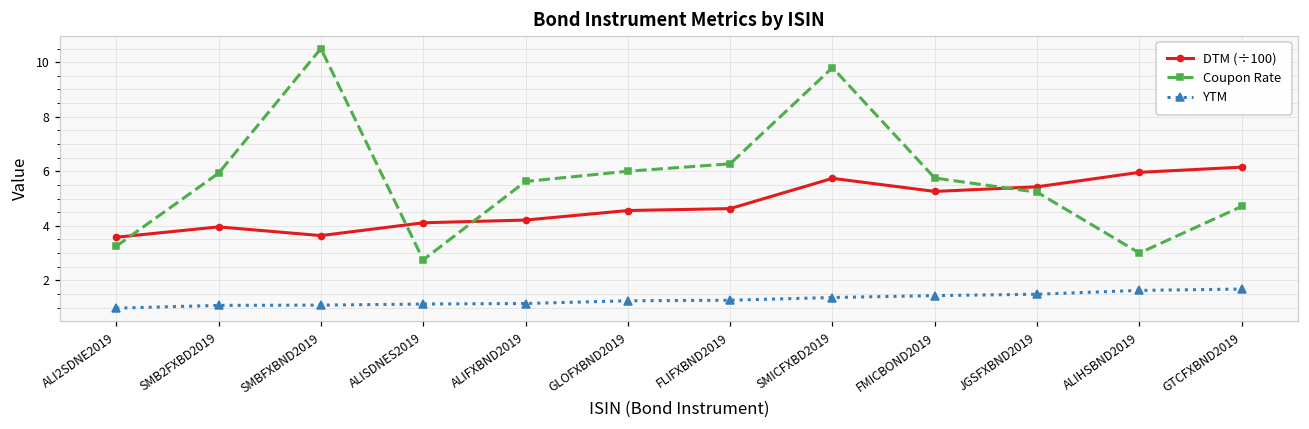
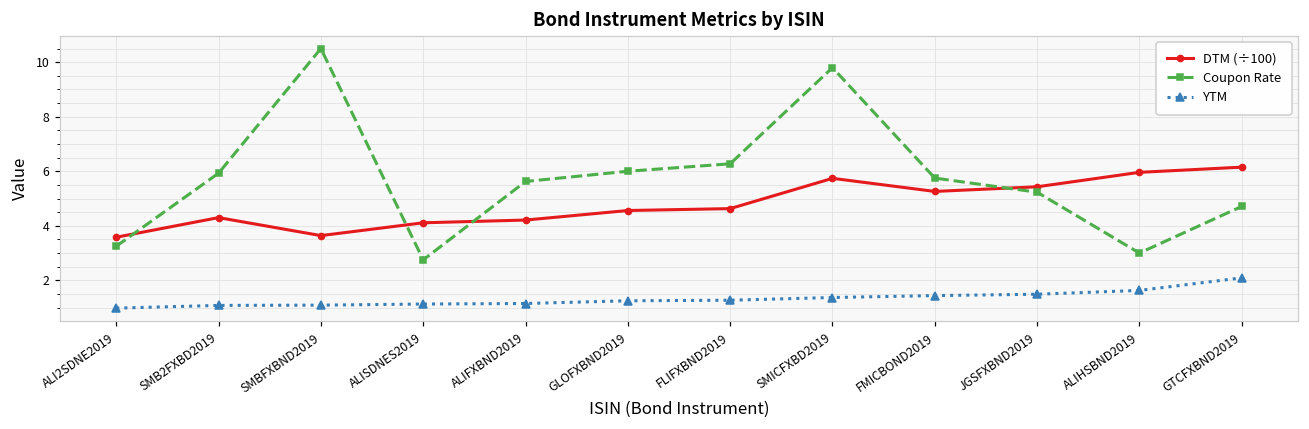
  {
    "DTM (÷100)": {
      "ALI2SDNE2019": 3.6,
-     "SMB2FXBD2019": 4.0,
+     "SMB2FXBD2019": 4.3,
      "SMBFXBND2019": 3.6,
      "ALISDNES2019": 4.1,
      "ALIFXBND2019": 4.2,
      "GLOFXBND2019": 4.6,
      "FLIFXBND2019": 4.6,
      "SMICFXBD2019": 5.7,
      "FMICBOND2019": 5.3,
      "JGSFXBND2019": 5.4,
      "ALIHSBND2019": 6.0,
      "GTCFXBND2019": 6.2
    },
    "Coupon Rate": {
      "ALI2SDNE2019": 3.3,
      "SMB2FXBD2019": 5.9,
      "SMBFXBND2019": 10.5,
      "ALISDNES2019": 2.8,
      "ALIFXBND2019": 5.6,
      "GLOFXBND2019": 6.0,
      "FLIFXBND2019": 6.3,
      "SMICFXBD2019": 9.8,
      "FMICBOND2019": 5.8,
      "JGSFXBND2019": 5.2,
      "ALIHSBND2019": 3.0,
      "GTCFXBND2019": 4.7
    },
    "YTM": {
      "ALI2SDNE2019": 1.0,
      "SMB2FXBD2019": 1.1,
      "SMBFXBND2019": 1.1,
      "ALISDNES2019": 1.1,
      "ALIFXBND2019": 1.2,
      "GLOFXBND2019": 1.3,
      "FLIFXBND2019": 1.3,
      "SMICFXBD2019": 1.4,
      "FMICBOND2019": 1.4,
      "JGSFXBND2019": 1.5,
      "ALIHSBND2019": 1.6,
-     "GTCFXBND2019": 1.7
+     "GTCFXBND2019": 2.1
    }
  }
